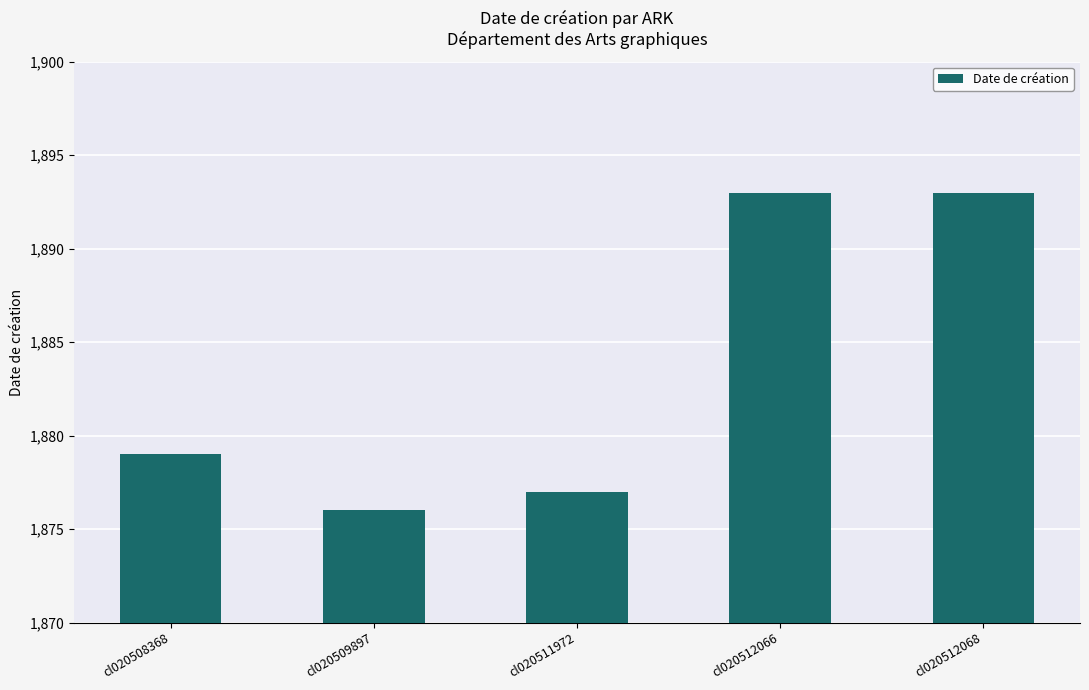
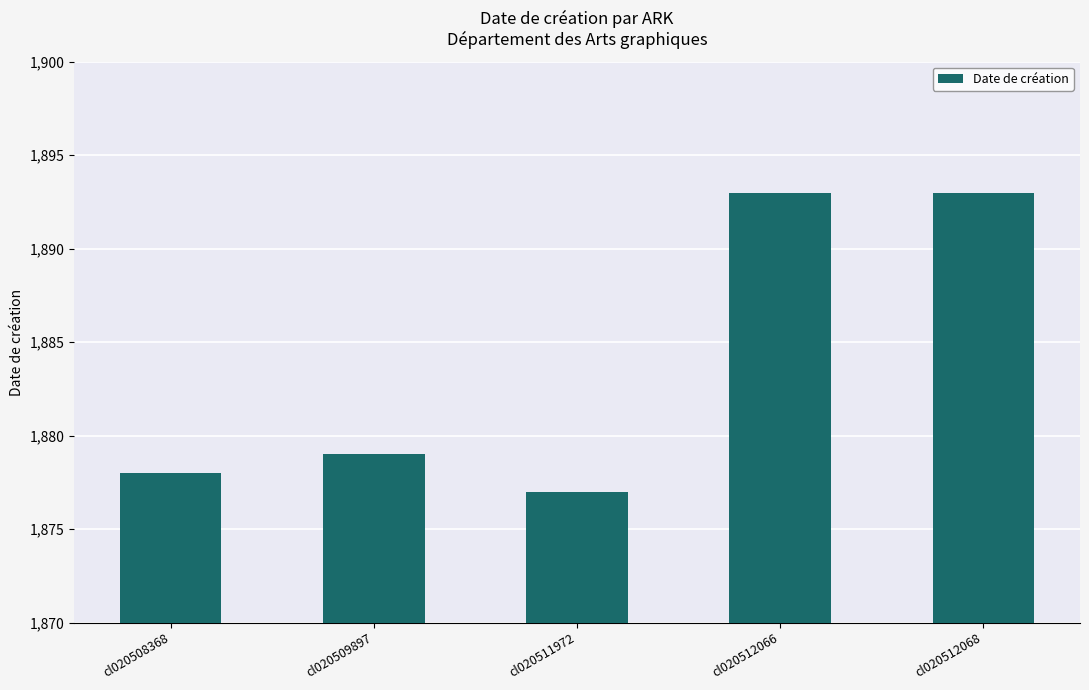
  {
-   "cl020508368": "1,879",
-   "cl020509897": "1,876",
+   "cl020508368": "1,878",
+   "cl020509897": "1,879",
    "cl020511972": "1,877",
    "cl020512066": "1,893",
    "cl020512068": "1,893"
  }
